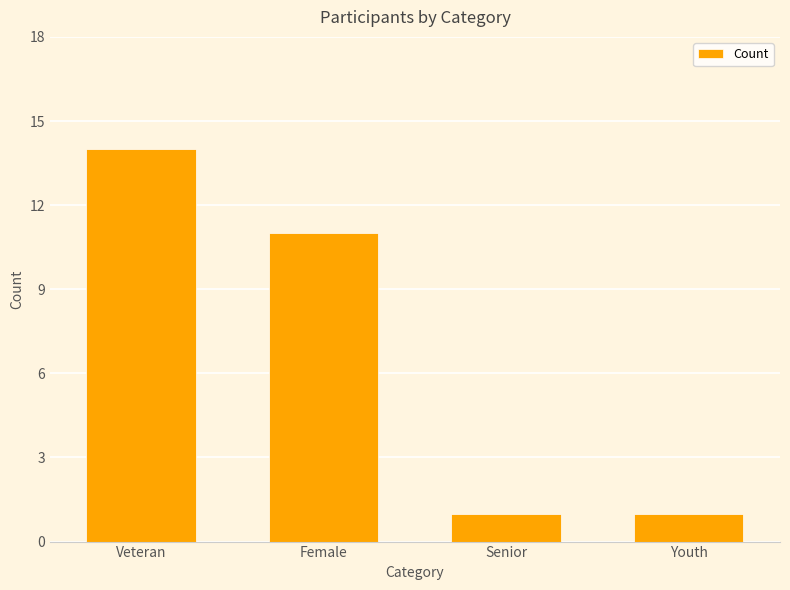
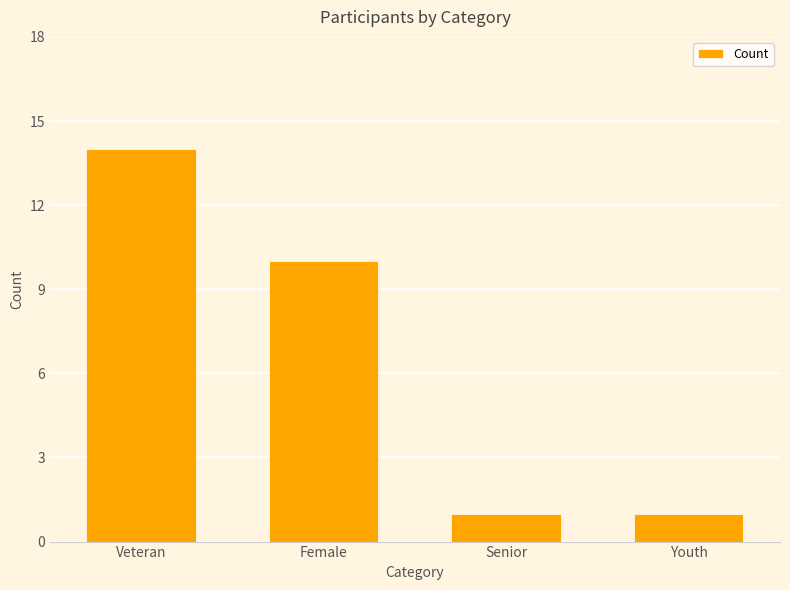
  {
    "Veteran": 14,
-   "Female": 11,
+   "Female": 10,
    "Senior": 1,
    "Youth": 1
  }
